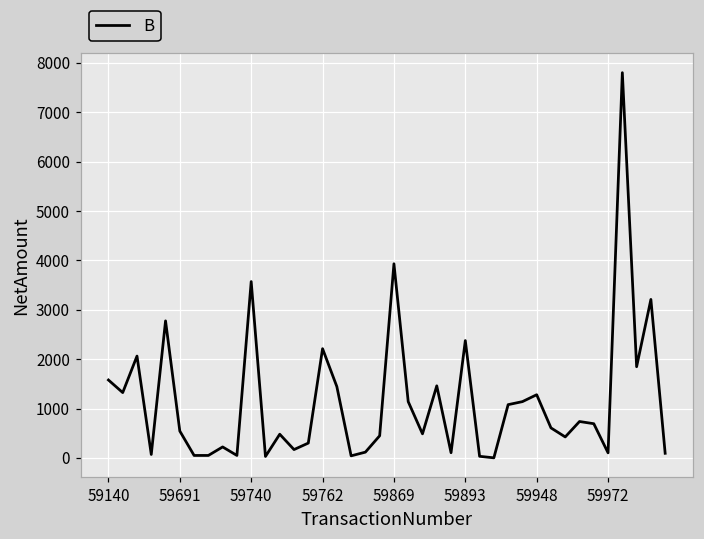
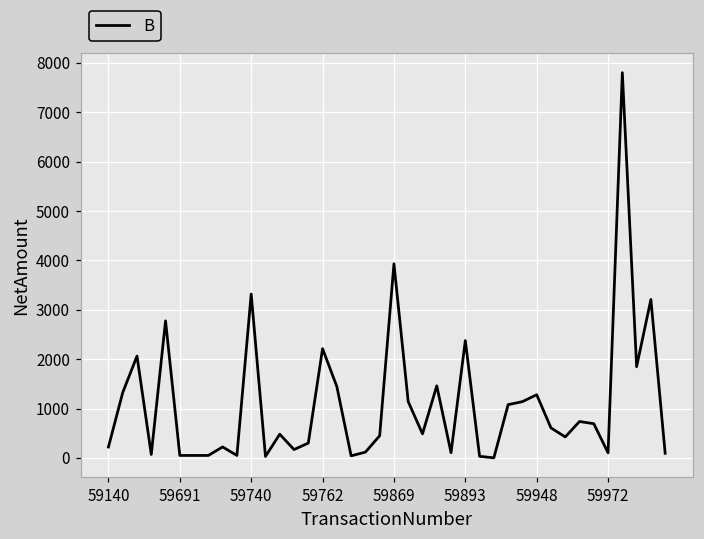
  {
-   "59140": 1600,
-   "59691": 500,
-   "59740": 3600,
+   "59140": 200,
+   "59691": 100,
+   "59740": 3300,
    "59762": 2200,
    "59869": 3900,
    "59893": 2400,
    "59948": 1300,
    "59972": 100
  }
